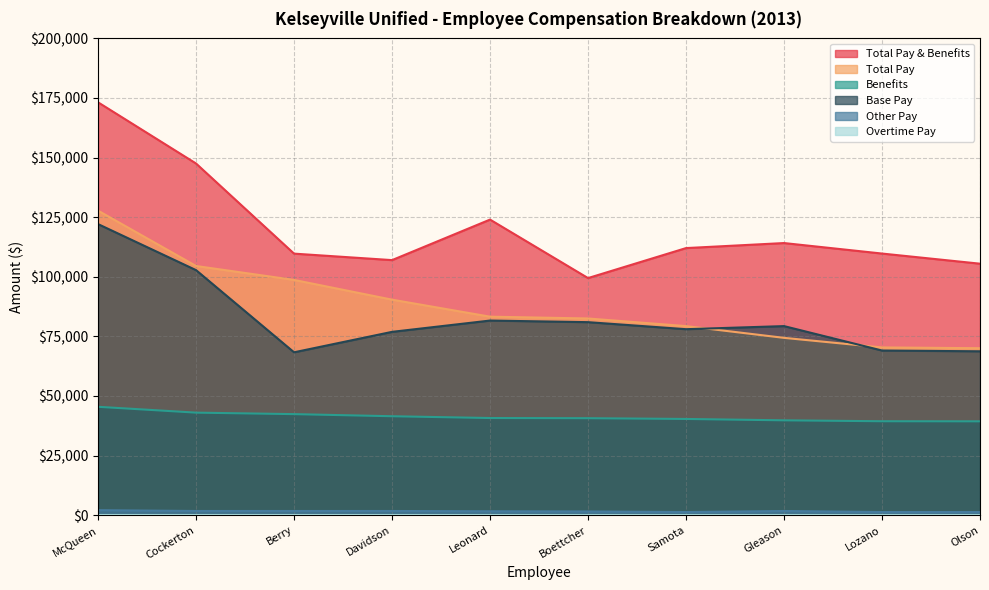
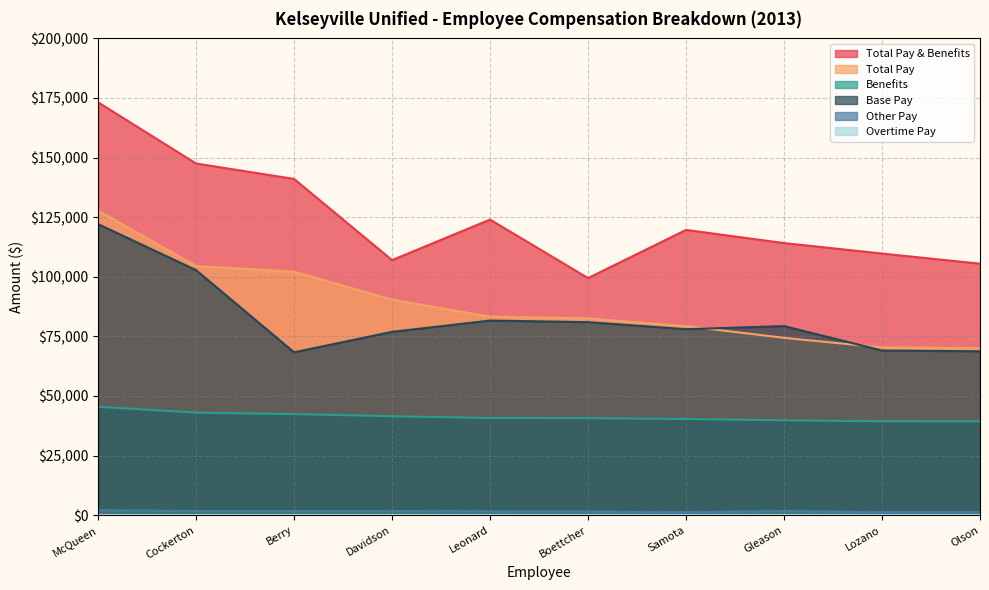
  {
    "Total Pay & Benefits": {
      "McQueen": "$173,000",
      "Cockerton": "$148,000",
-     "Berry": "$110,000",
+     "Berry": "$141,000",
      "Davidson": "$107,000",
      "Leonard": "$124,000",
      "Boettcher": "$99,000",
-     "Samota": "$112,000",
+     "Samota": "$120,000",
      "Gleason": "$114,000",
      "Lozano": "$110,000",
      "Olson": "$105,000"
    },
    "Total Pay": {
      "McQueen": "$128,000",
      "Cockerton": "$105,000",
-     "Berry": "$99,000",
+     "Berry": "$102,000",
      "Davidson": "$90,000",
      "Leonard": "$83,000",
      "Boettcher": "$83,000",
      "Samota": "$79,000",
      "Gleason": "$74,000",
      "Lozano": "$70,000",
      "Olson": "$70,000"
    },
    "Base Pay": {
      "McQueen": "$122,000",
      "Cockerton": "$103,000",
      "Berry": "$68,000",
      "Davidson": "$77,000",
      "Leonard": "$82,000",
      "Boettcher": "$81,000",
      "Samota": "$78,000",
      "Gleason": "$79,000",
      "Lozano": "$69,000",
      "Olson": "$69,000"
    },
    "Overtime Pay": {
      "McQueen": "$0",
      "Cockerton": "$0",
      "Berry": "$0",
      "Davidson": "$0",
      "Leonard": "$0",
      "Boettcher": "$0",
      "Samota": "$0",
      "Gleason": "$0",
      "Lozano": "$0",
      "Olson": "$0"
    }
  }
